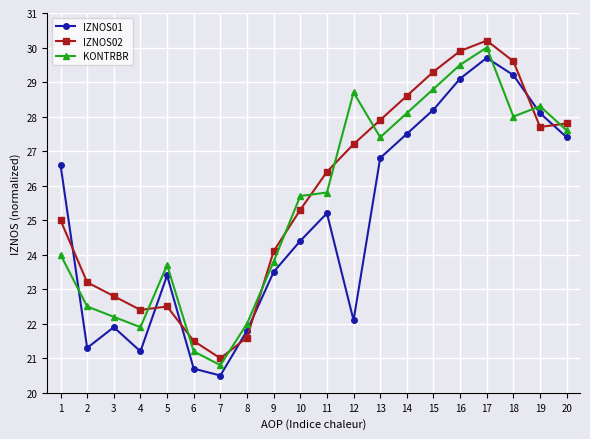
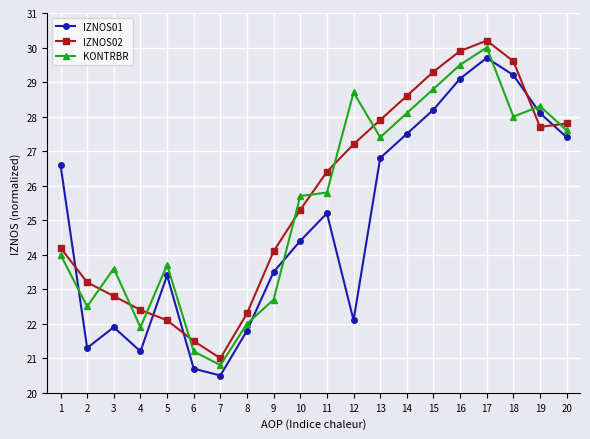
  {
    "IZNOS01": {
      "1": 26.6,
      "2": 21.3,
      "3": 21.9,
      "4": 21.2,
      "5": 23.4,
      "6": 20.7,
      "7": 20.5,
      "8": 21.8,
      "9": 23.5,
      "10": 24.4,
      "11": 25.2,
      "12": 22.1,
      "13": 26.8,
      "14": 27.5,
      "15": 28.2,
      "16": 29.1,
      "17": 29.7,
      "18": 29.2,
      "19": 28.1,
      "20": 27.4
    },
    "IZNOS02": {
-     "1": 25.0,
+     "1": 24.2,
      "2": 23.2,
      "3": 22.8,
      "4": 22.4,
-     "5": 22.5,
+     "5": 22.1,
      "6": 21.5,
      "7": 21.0,
-     "8": 21.6,
+     "8": 22.3,
      "9": 24.1,
      "10": 25.3,
      "11": 26.4,
      "12": 27.2,
      "13": 27.9,
      "14": 28.6,
      "15": 29.3,
      "16": 29.9,
      "17": 30.2,
      "18": 29.6,
      "19": 27.7,
      "20": 27.8
    },
    "KONTRBR": {
      "1": 24.0,
      "2": 22.5,
-     "3": 22.2,
+     "3": 23.6,
      "4": 21.9,
      "5": 23.7,
      "6": 21.2,
      "7": 20.8,
      "8": 22.0,
-     "9": 23.8,
+     "9": 22.7,
      "10": 25.7,
      "11": 25.8,
      "12": 28.7,
      "13": 27.4,
      "14": 28.1,
      "15": 28.8,
      "16": 29.5,
      "17": 30.0,
      "18": 28.0,
      "19": 28.3,
      "20": 27.6
    }
  }
